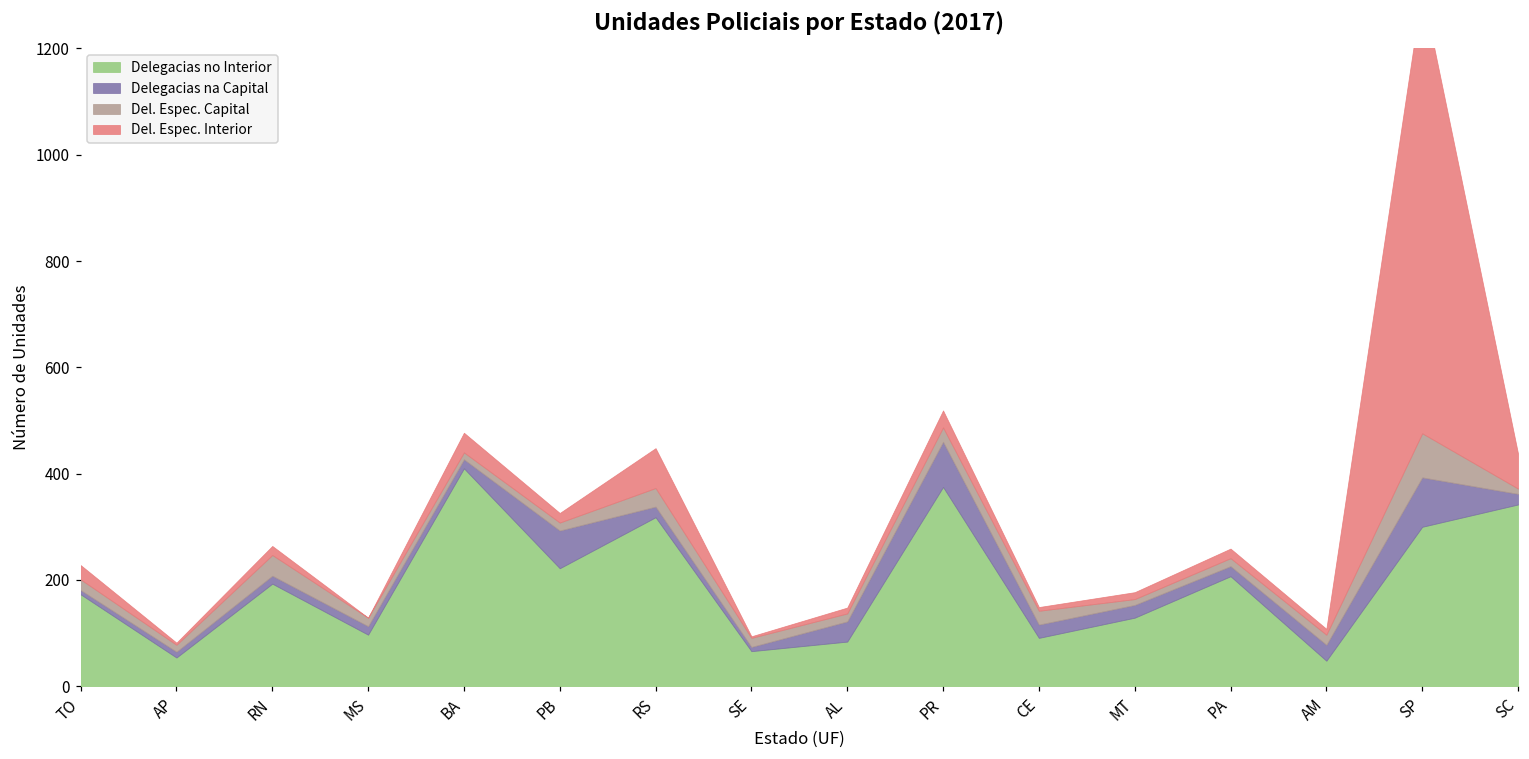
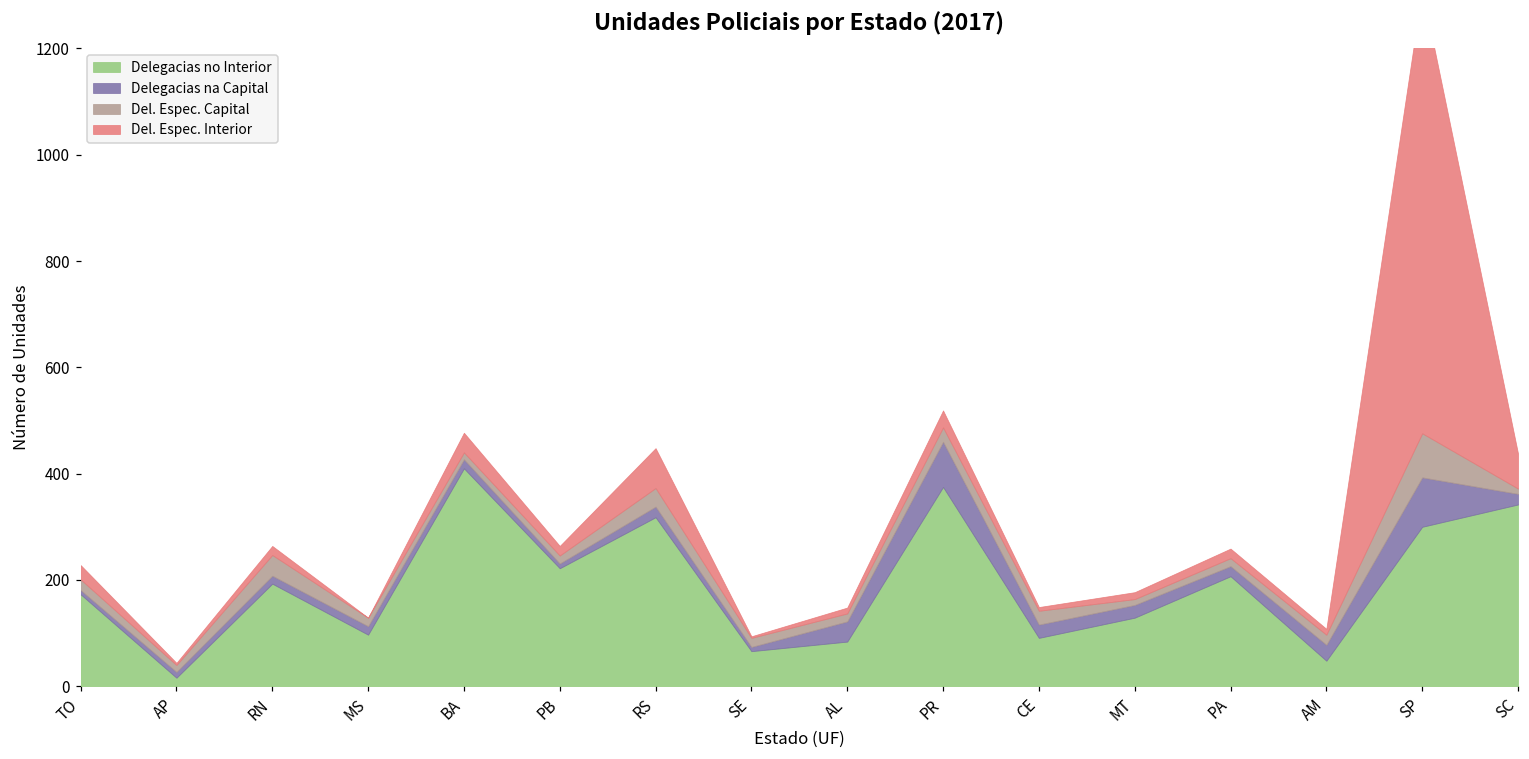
  {
    "Delegacias no Interior": {
      "TO": 170,
-     "AP": 50,
+     "AP": 20,
      "RN": 190,
      "MS": 100,
      "BA": 410,
      "PB": 220,
      "RS": 320,
      "SE": 70,
      "AL": 80,
      "PR": 380,
      "CE": 90,
      "MT": 130,
      "PA": 210,
      "AM": 50,
      "SP": 300,
      "SC": 340
    },
    "Delegacias na Capital": {
      "TO": 10,
      "AP": 10,
      "RN": 20,
      "MS": 20,
      "BA": 20,
-     "PB": 70,
+     "PB": 10,
      "RS": 20,
      "SE": 10,
      "AL": 40,
      "PR": 90,
      "CE": 30,
      "MT": 20,
      "PA": 20,
      "AM": 30,
      "SP": 90,
      "SC": 20
    },
    "Del. Espec. Capital": {
      "TO": 20,
      "RN": 40,
      "BA": 10,
      "PB": 20,
      "RS": 40,
      "AL": 20,
      "PR": 30,
      "CE": 30,
      "MT": 10,
      "PA": 20,
      "AM": 20,
      "SP": 80,
      "SC": 10
    },
    "Del. Espec. Interior": {
      "TO": 30,
      "RN": 20,
      "BA": 40,
      "PB": 20,
      "RS": 80,
      "AL": 10,
      "PR": 30,
      "CE": 10,
      "MT": 10,
      "PA": 20,
      "AM": 10,
      "SC": 70
    }
  }
